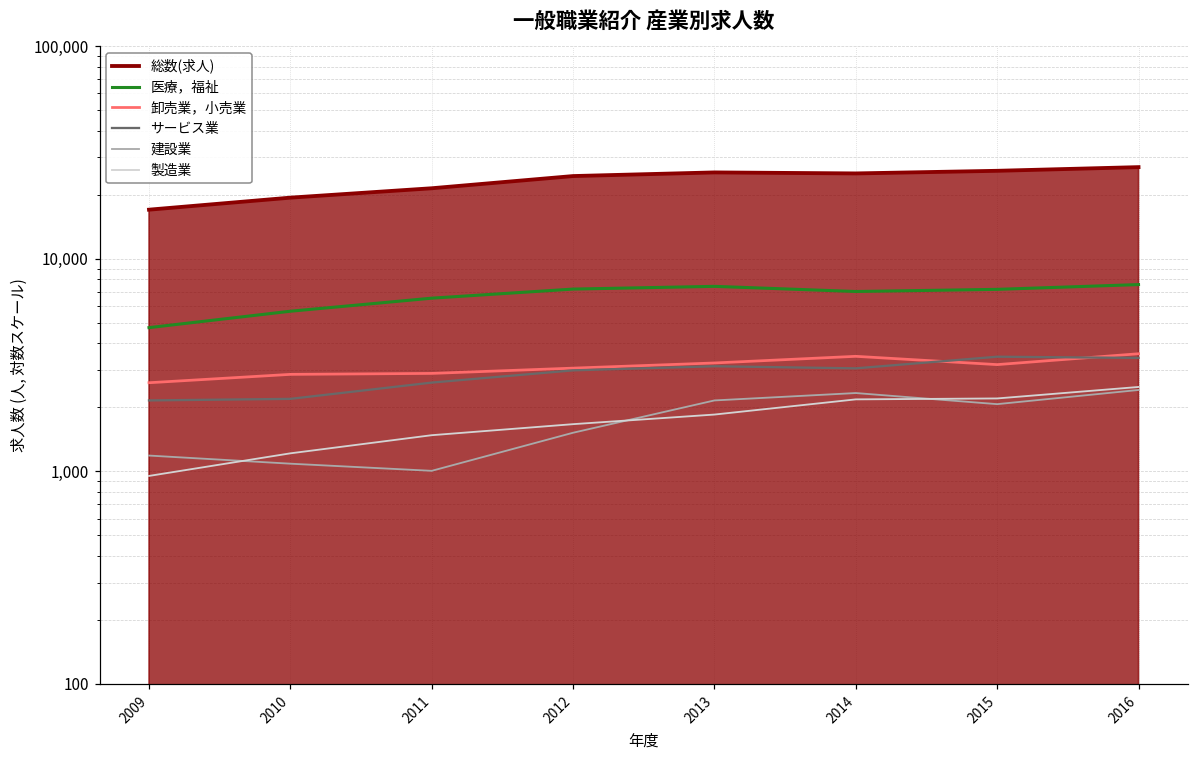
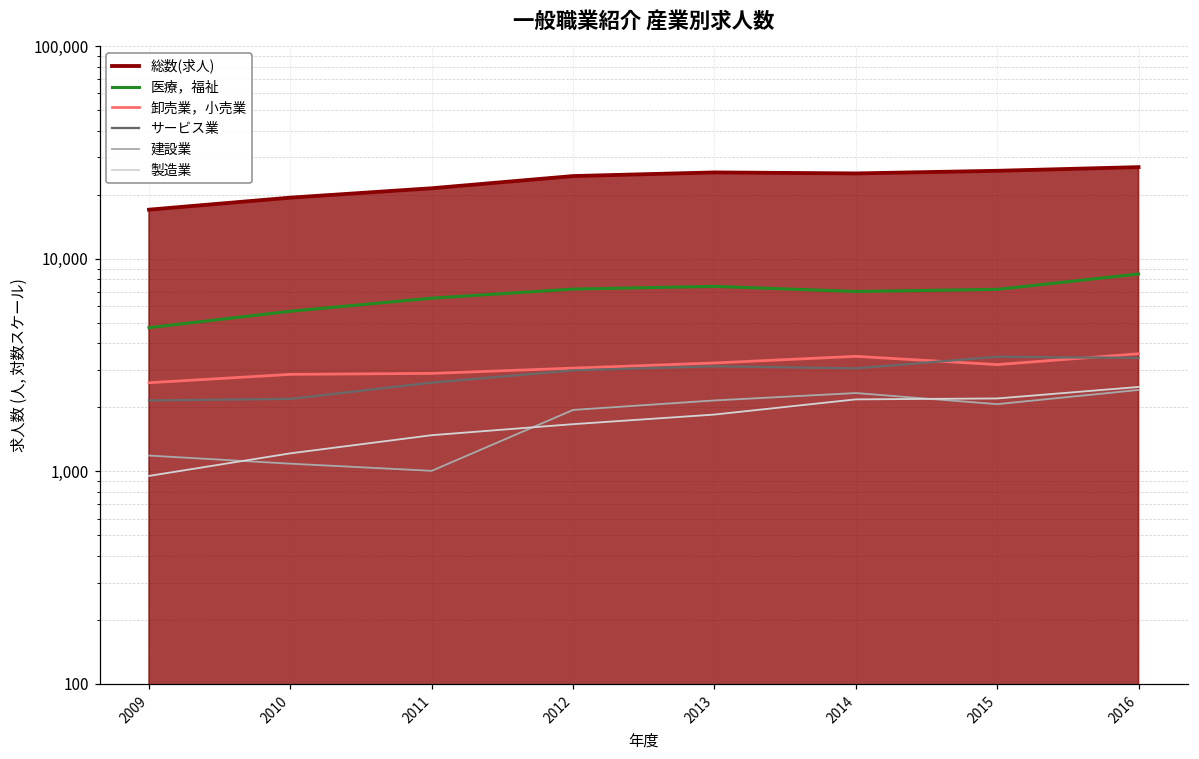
  {
    "総数(求人)": {
      "2009": "17,000",
      "2010": "19,000",
      "2011": "21,000",
      "2012": "25,000",
      "2013": "26,000",
      "2014": "25,000",
      "2015": "26,000",
      "2016": "27,000"
    },
    "医療，福祉": {
      "2009": "4,700",
      "2010": "5,700",
      "2011": "6,500",
      "2012": "7,200",
      "2013": "7,400",
      "2014": "7,000",
      "2015": "7,200",
-     "2016": "7,600"
+     "2016": "8,000"
    },
    "卸売業，小売業": {
      "2009": "2,600",
      "2010": "2,900",
      "2011": "2,900",
      "2013": "3,200",
      "2014": "3,500",
      "2015": "3,200",
      "2016": "3,600"
    },
    "サービス業": {
      "2009": "2,200",
      "2010": "2,200",
      "2011": "2,600",
      "2013": "3,100",
      "2014": "3,100",
      "2015": "3,500",
      "2016": "3,400"
    },
    "建設業": {
      "2009": "1,200",
      "2010": "1,100",
      "2011": "1,000",
-     "2012": "1,500",
+     "2012": "1,900",
      "2013": "2,200",
      "2014": "2,300",
      "2015": "2,100",
      "2016": "2,400"
    },
    "製造業": {
      "2009": "1,000",
      "2010": "1,200",
      "2011": "1,500",
      "2012": "1,700",
      "2013": "1,900",
      "2014": "2,200",
      "2015": "2,200",
      "2016": "2,500"
    }
  }
